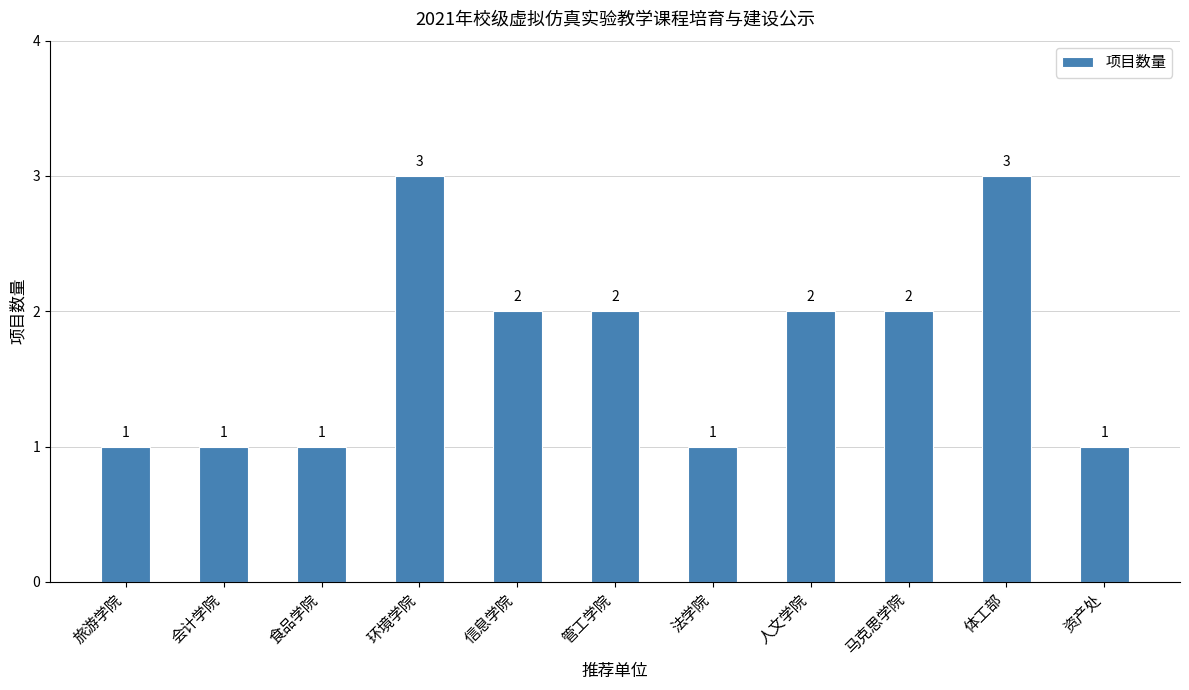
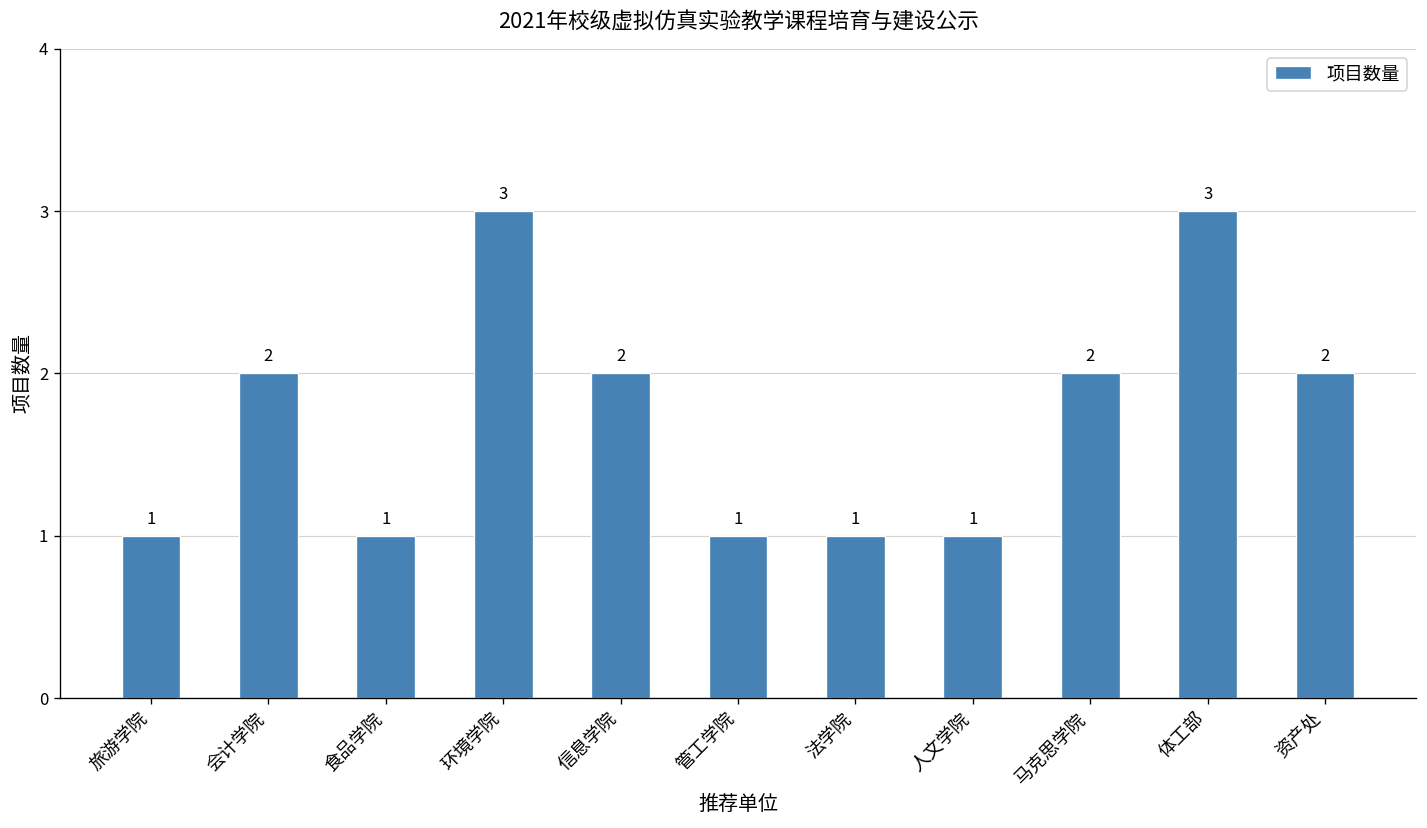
  {
    "旅游学院": 1,
-   "会计学院": 1,
+   "会计学院": 2,
    "食品学院": 1,
    "环境学院": 3,
    "信息学院": 2,
-   "管工学院": 2,
+   "管工学院": 1,
    "法学院": 1,
-   "人文学院": 2,
+   "人文学院": 1,
    "马克思学院": 2,
    "体工部": 3,
-   "资产处": 1
+   "资产处": 2
  }
